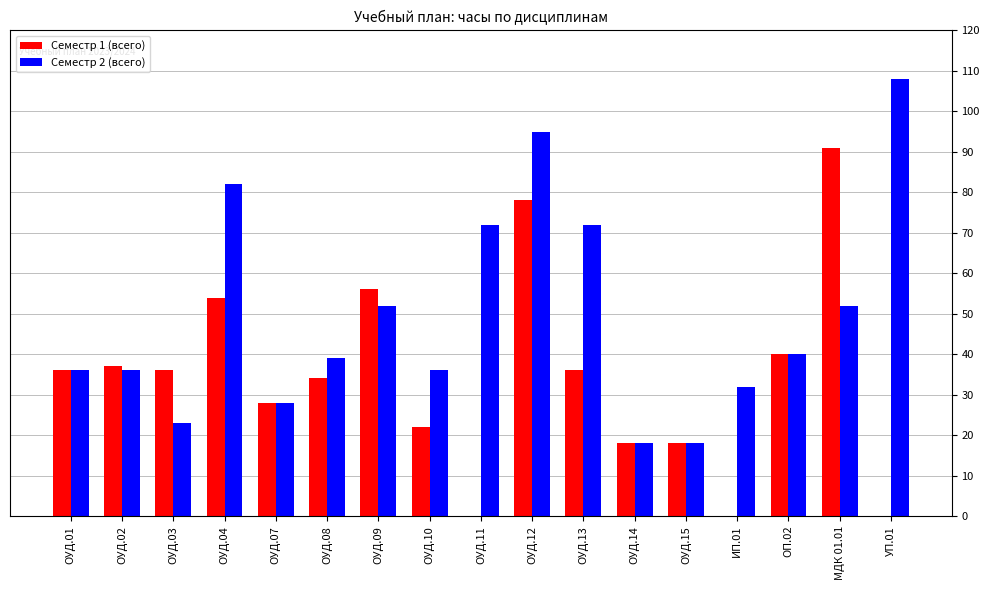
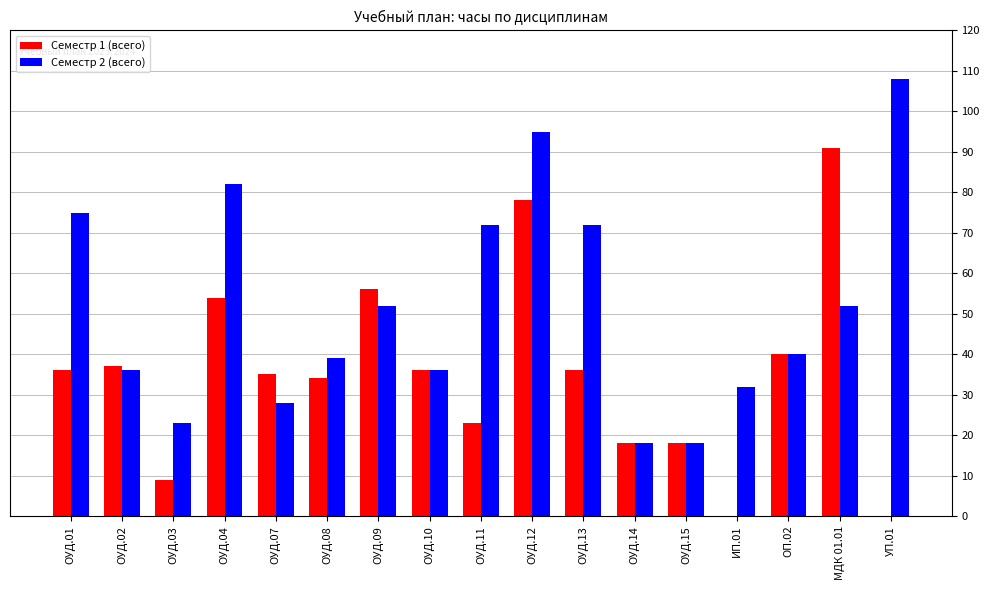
  {
    "Семестр 1 (всего)": {
      "ОУД.01": 36,
      "ОУД.02": 37,
-     "ОУД.03": 36,
+     "ОУД.03": 9,
      "ОУД.04": 54,
-     "ОУД.07": 28,
+     "ОУД.07": 35,
      "ОУД.08": 34,
      "ОУД.09": 56,
-     "ОУД.10": 22,
-     "ОУД.11": 0,
+     "ОУД.10": 36,
+     "ОУД.11": 23,
      "ОУД.12": 78,
      "ОУД.13": 36,
      "ОУД.14": 18,
      "ОУД.15": 18,
      "ИП.01": 0,
      "ОП.02": 40,
      "МДК 01.01": 91,
      "УП.01": 0
    },
    "Семестр 2 (всего)": {
-     "ОУД.01": 36,
+     "ОУД.01": 75,
      "ОУД.02": 36,
      "ОУД.03": 23,
      "ОУД.04": 82,
      "ОУД.07": 28,
      "ОУД.08": 39,
      "ОУД.09": 52,
      "ОУД.10": 36,
      "ОУД.11": 72,
      "ОУД.12": 95,
      "ОУД.13": 72,
      "ОУД.14": 18,
      "ОУД.15": 18,
      "ИП.01": 32,
      "ОП.02": 40,
      "МДК 01.01": 52,
      "УП.01": 108
    }
  }
